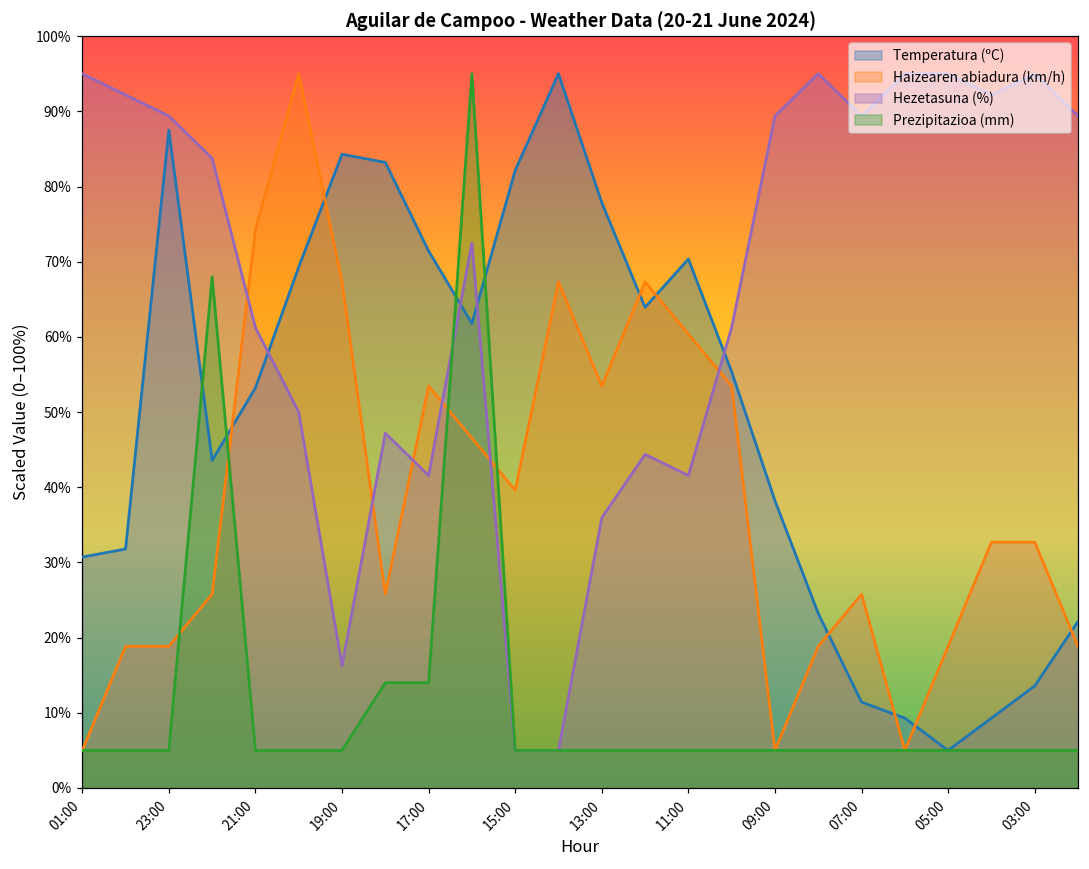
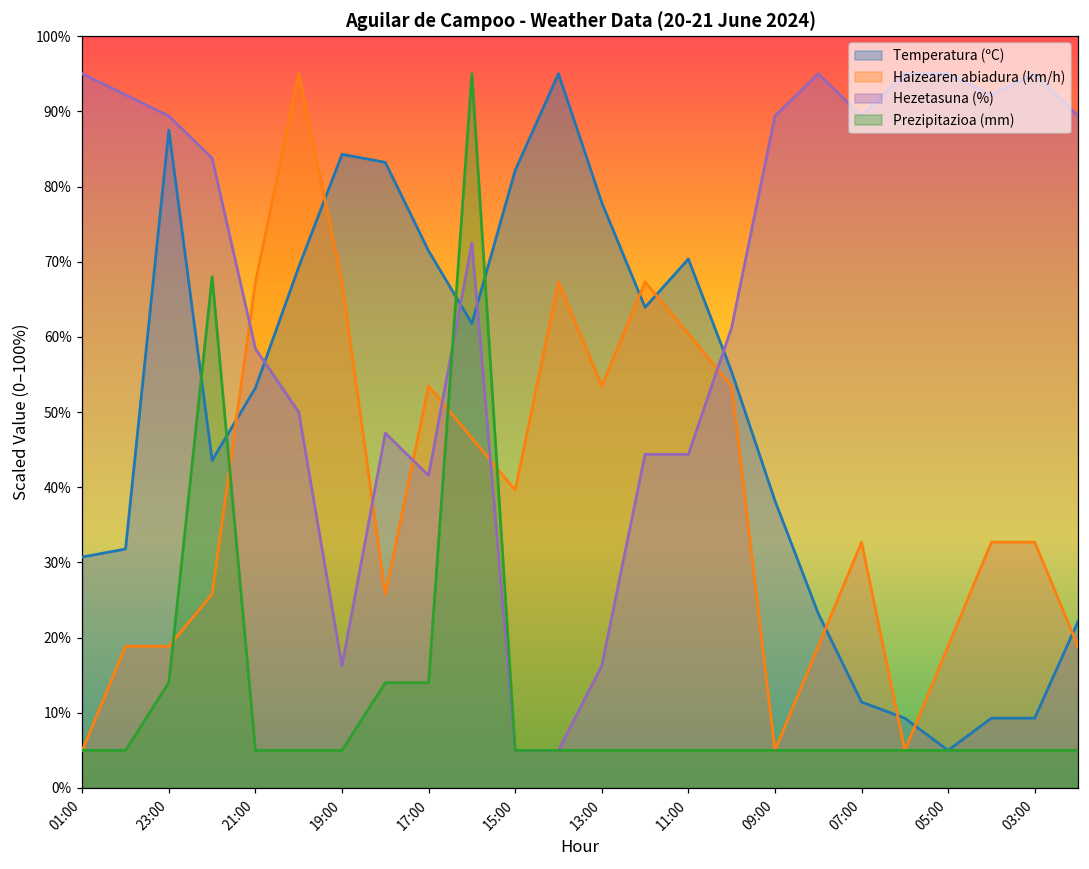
  {
    "Temperatura (ºC)": {
      "01:00": "31%",
      "23:00": "87%",
      "21:00": "53%",
      "19:00": "84%",
      "17:00": "71%",
      "15:00": "82%",
      "13:00": "78%",
      "11:00": "70%",
      "09:00": "38%",
      "07:00": "11%",
-     "03:00": "14%"
+     "03:00": "9%"
    },
    "Haizearen abiadura (km/h)": {
      "23:00": "19%",
-     "21:00": "74%",
+     "21:00": "67%",
      "19:00": "67%",
      "17:00": "53%",
      "15:00": "40%",
      "13:00": "53%",
      "11:00": "60%",
-     "07:00": "26%",
+     "07:00": "33%",
      "05:00": "19%",
      "03:00": "33%"
    },
    "Hezetasuna (%)": {
      "01:00": "95%",
      "23:00": "89%",
-     "21:00": "61%",
+     "21:00": "58%",
      "19:00": "16%",
      "17:00": "42%",
-     "13:00": "36%",
-     "11:00": "42%",
+     "13:00": "16%",
+     "11:00": "44%",
      "09:00": "89%"
    },
    "Prezipitazioa (mm)": {
-     "23:00": "5%",
+     "23:00": "14%",
      "21:00": "5%",
      "19:00": "5%",
      "17:00": "14%",
      "13:00": "5%",
      "11:00": "5%",
      "07:00": "5%",
      "03:00": "5%"
    }
  }
